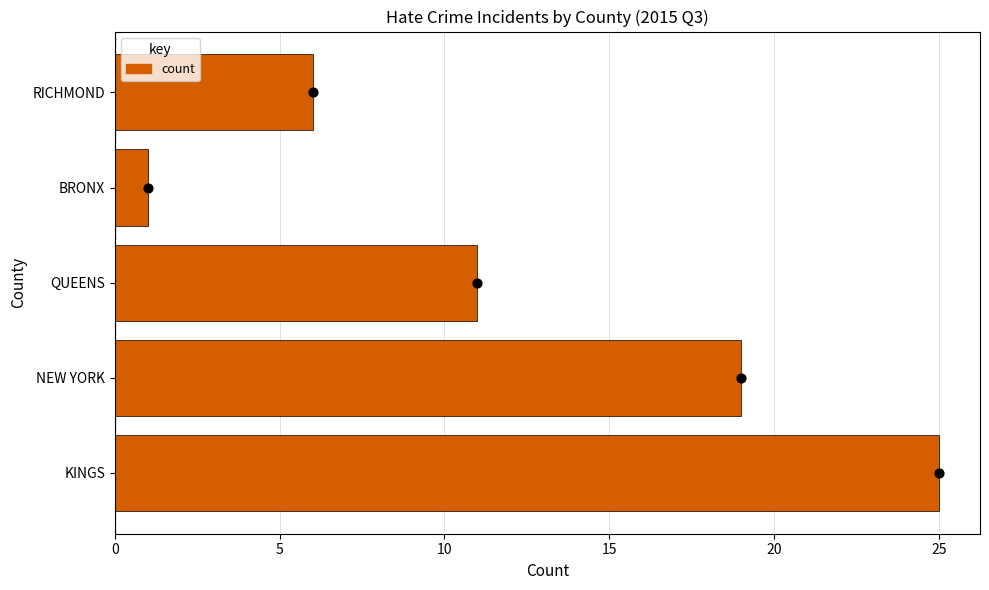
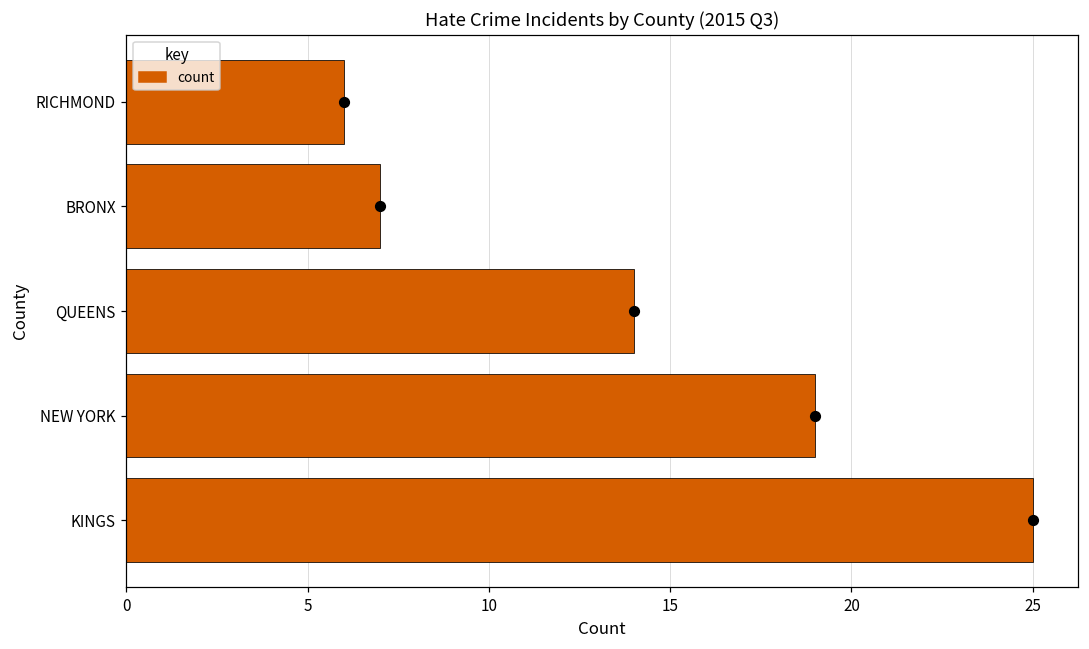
  {
    "RICHMOND": 6,
-   "BRONX": 1,
-   "QUEENS": 11,
+   "BRONX": 7,
+   "QUEENS": 14,
    "NEW YORK": 19,
    "KINGS": 25
  }
